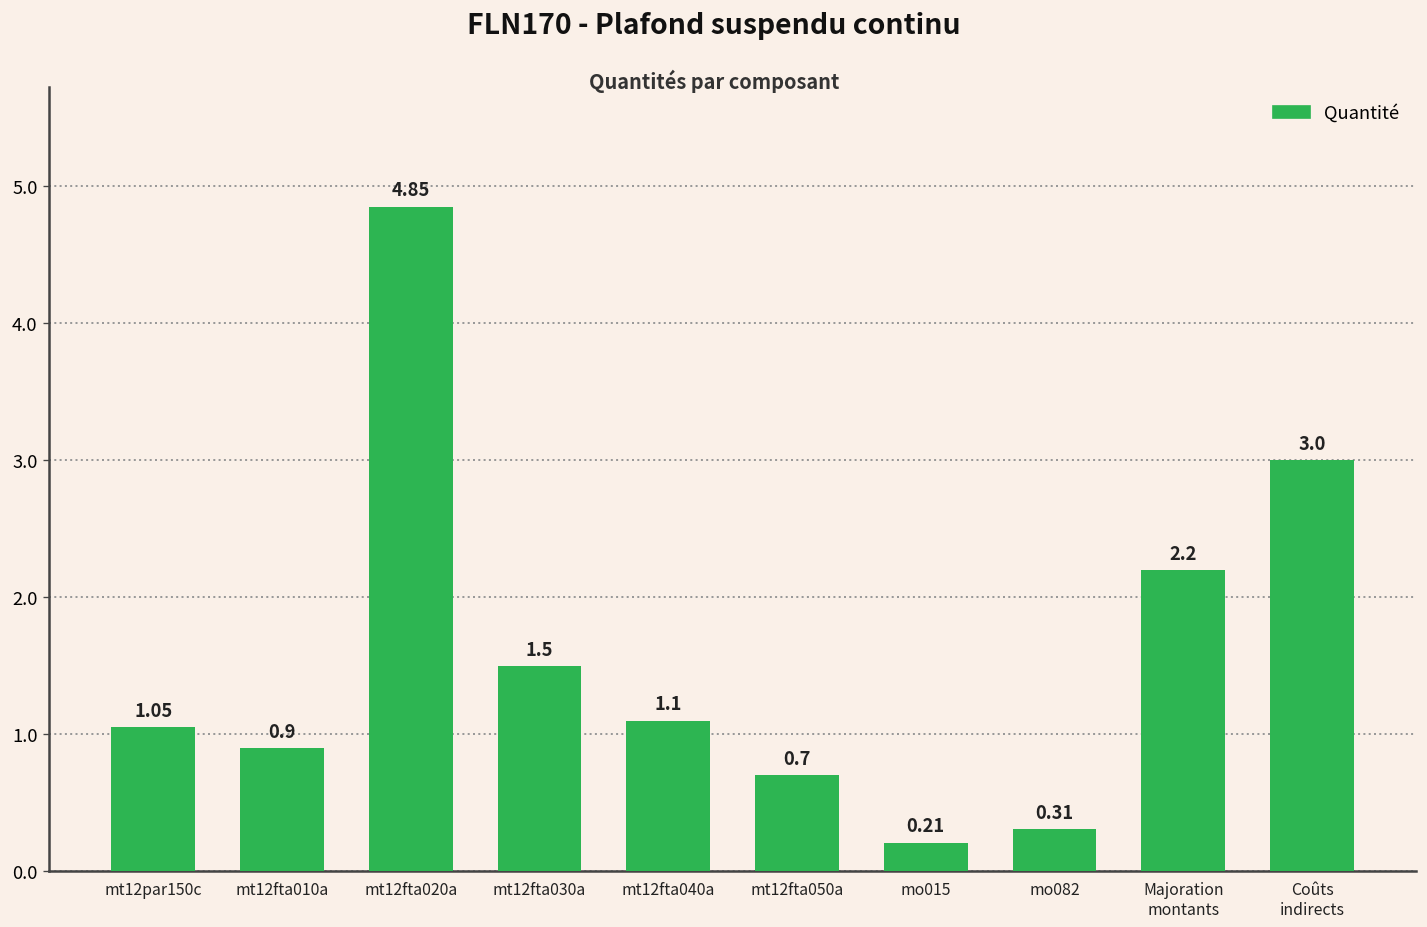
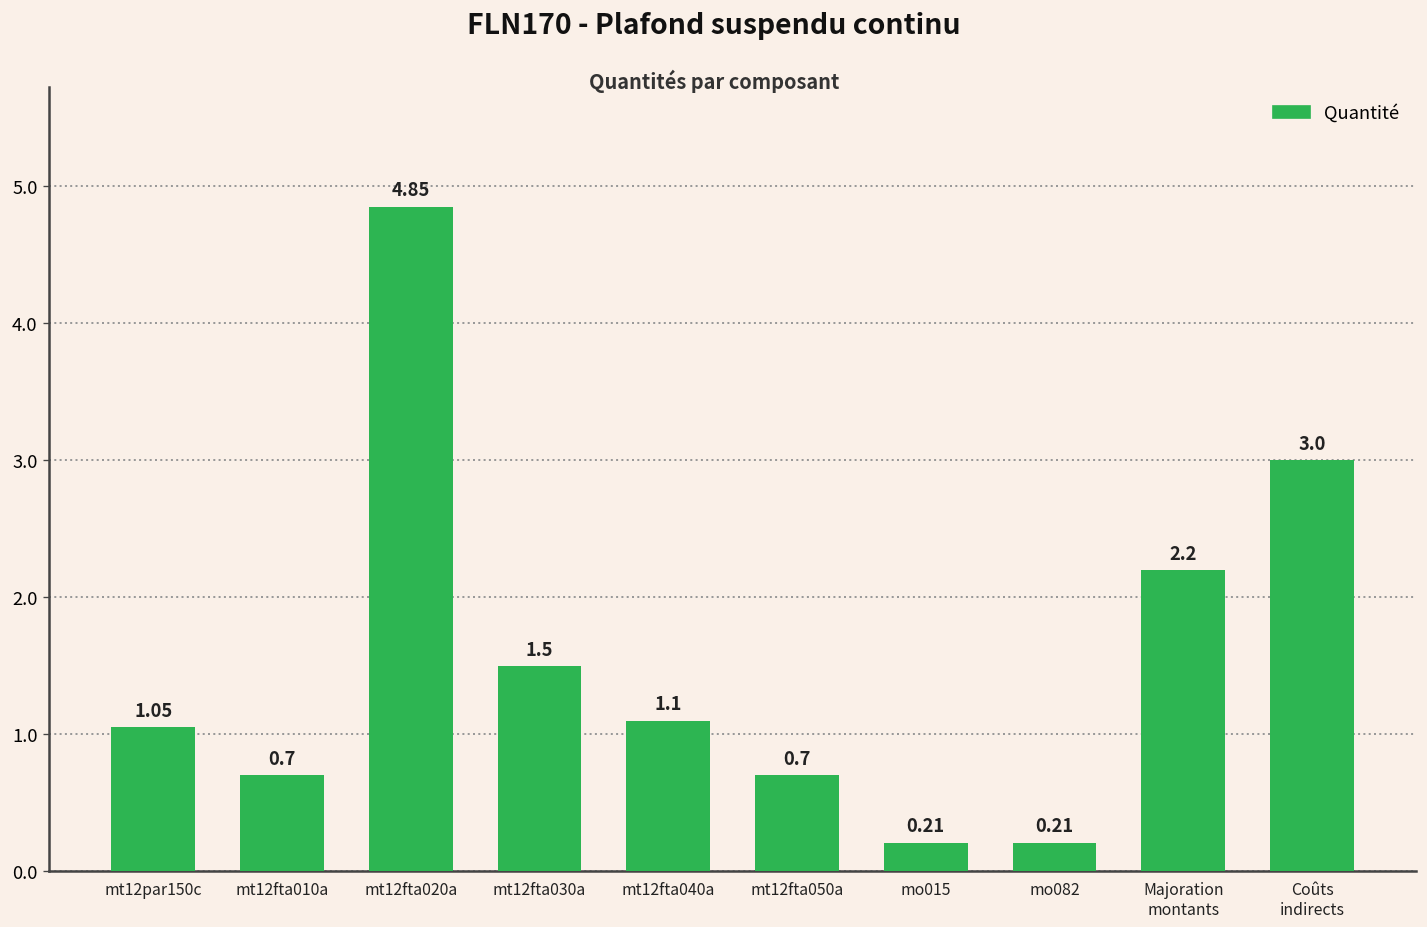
  {
    "mt12par150c": 1.05,
-   "mt12fta010a": 0.9,
+   "mt12fta010a": 0.7,
    "mt12fta020a": 4.85,
    "mt12fta030a": 1.5,
    "mt12fta040a": 1.1,
    "mt12fta050a": 0.7,
    "mo015": 0.21,
-   "mo082": 0.31,
+   "mo082": 0.21,
    "Majoration montants": 2.2,
    "Coûts indirects": 3.0
  }
